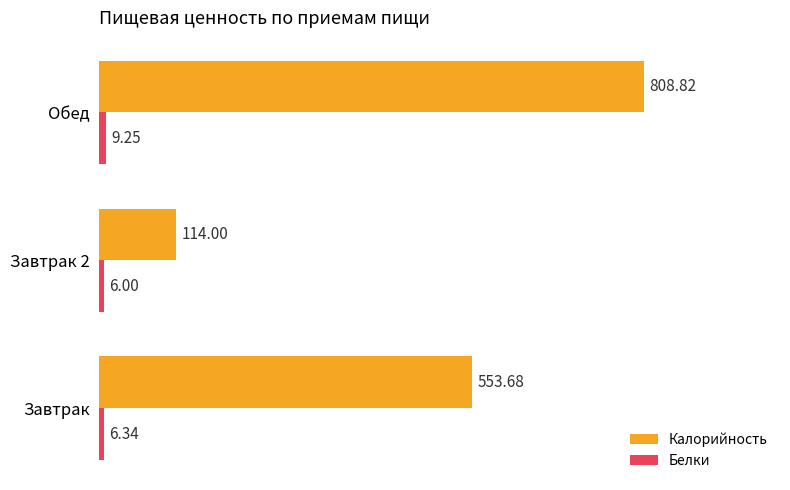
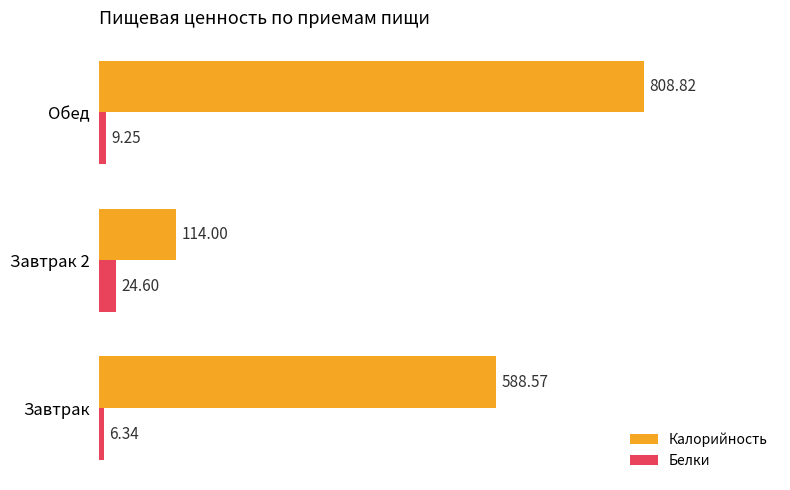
  {
    "Калорийность": {
      "Обед": 808.82,
      "Завтрак 2": 114.00,
-     "Завтрак": 553.68
+     "Завтрак": 588.57
    },
    "Белки": {
      "Обед": 9.25,
-     "Завтрак 2": 6.00,
+     "Завтрак 2": 24.60,
      "Завтрак": 6.34
    }
  }
